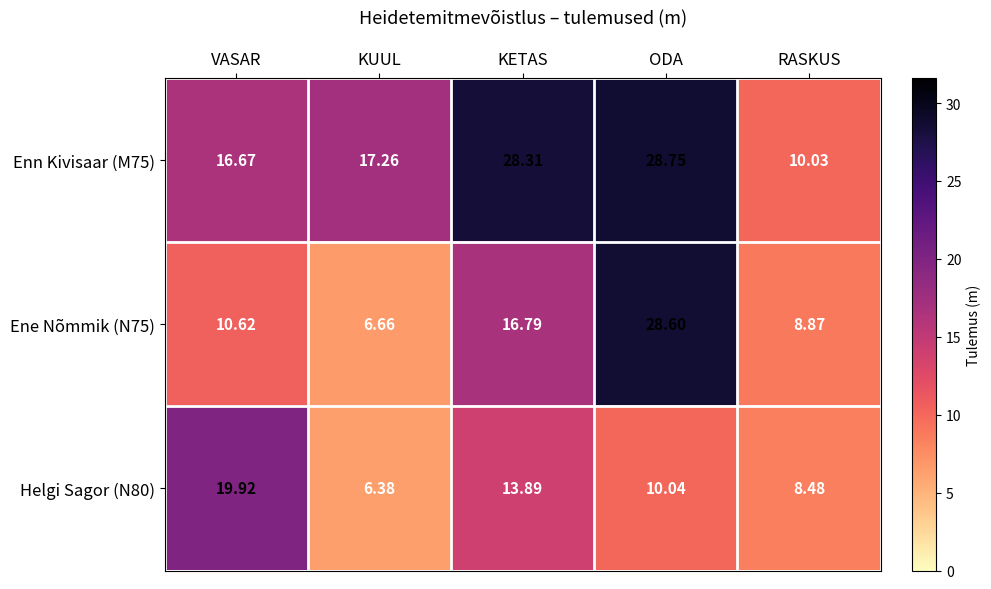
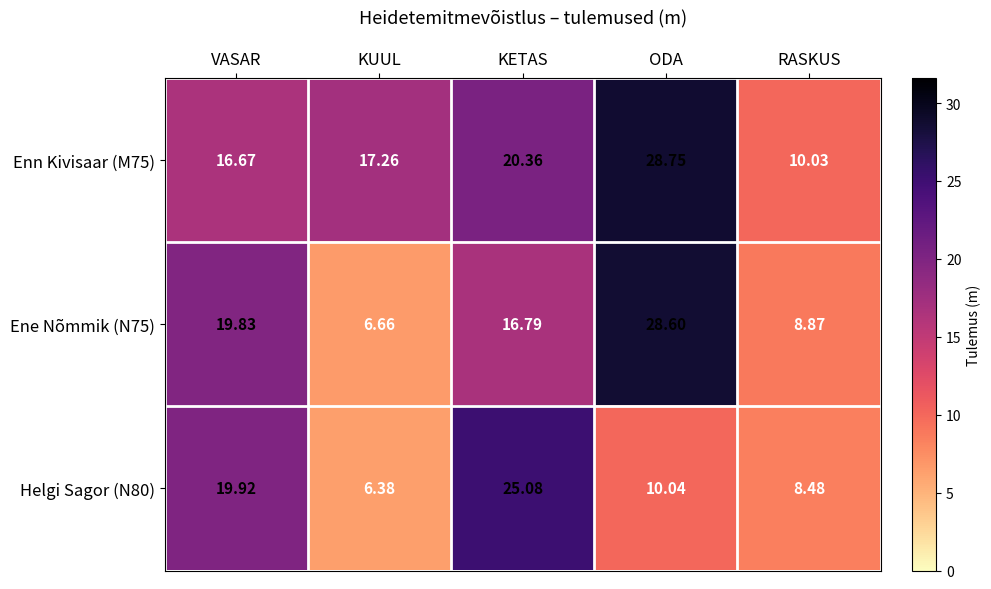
  {
    "Enn Kivisaar (M75)": {
      "VASAR": 16.67,
      "KUUL": 17.26,
-     "KETAS": 28.31,
+     "KETAS": 20.36,
      "ODA": 28.75,
      "RASKUS": 10.03
    },
    "Ene Nõmmik (N75)": {
-     "VASAR": 10.62,
+     "VASAR": 19.83,
      "KUUL": 6.66,
      "KETAS": 16.79,
      "ODA": 28.60,
      "RASKUS": 8.87
    },
    "Helgi Sagor (N80)": {
      "VASAR": 19.92,
      "KUUL": 6.38,
-     "KETAS": 13.89,
+     "KETAS": 25.08,
      "ODA": 10.04,
      "RASKUS": 8.48
    }
  }
